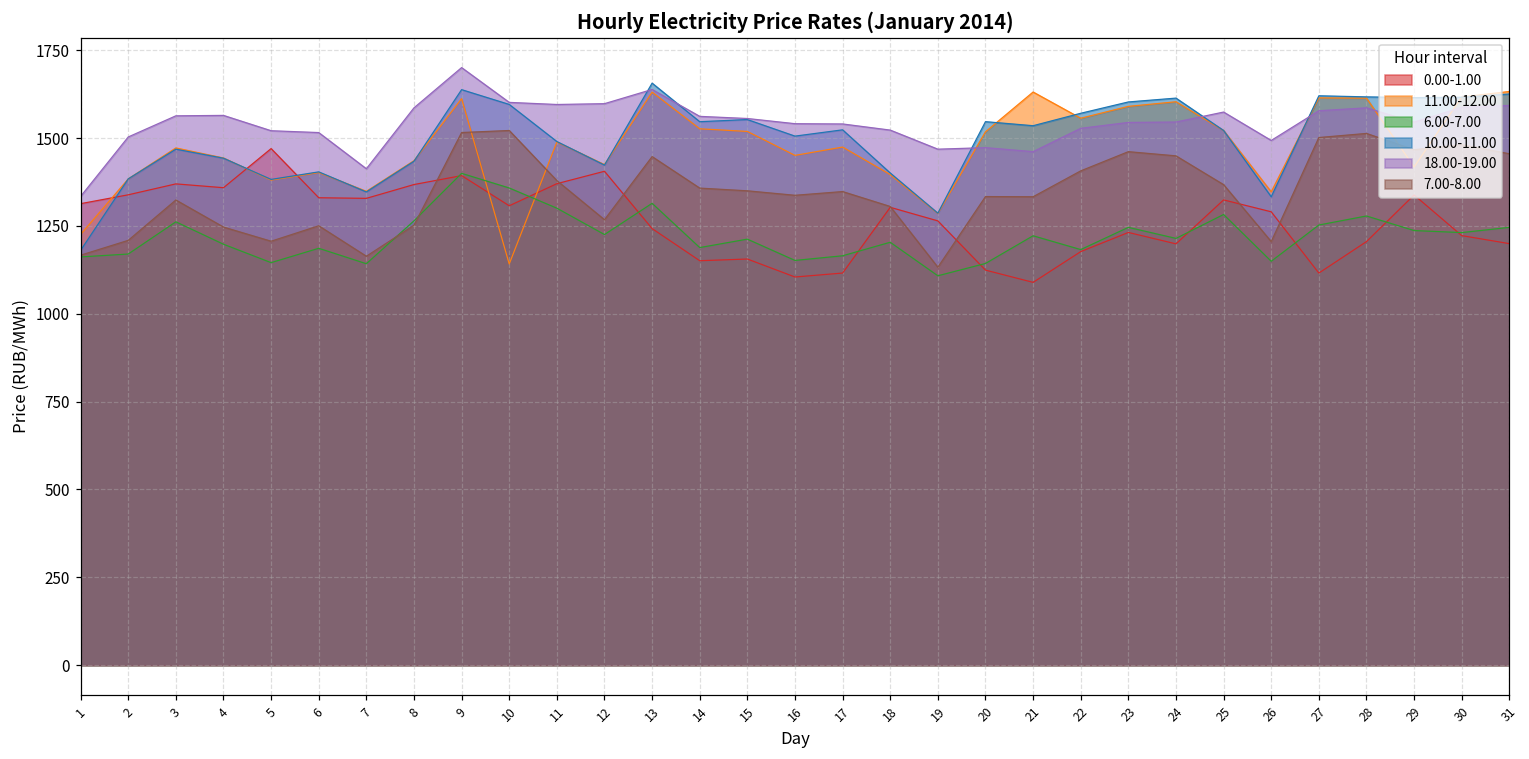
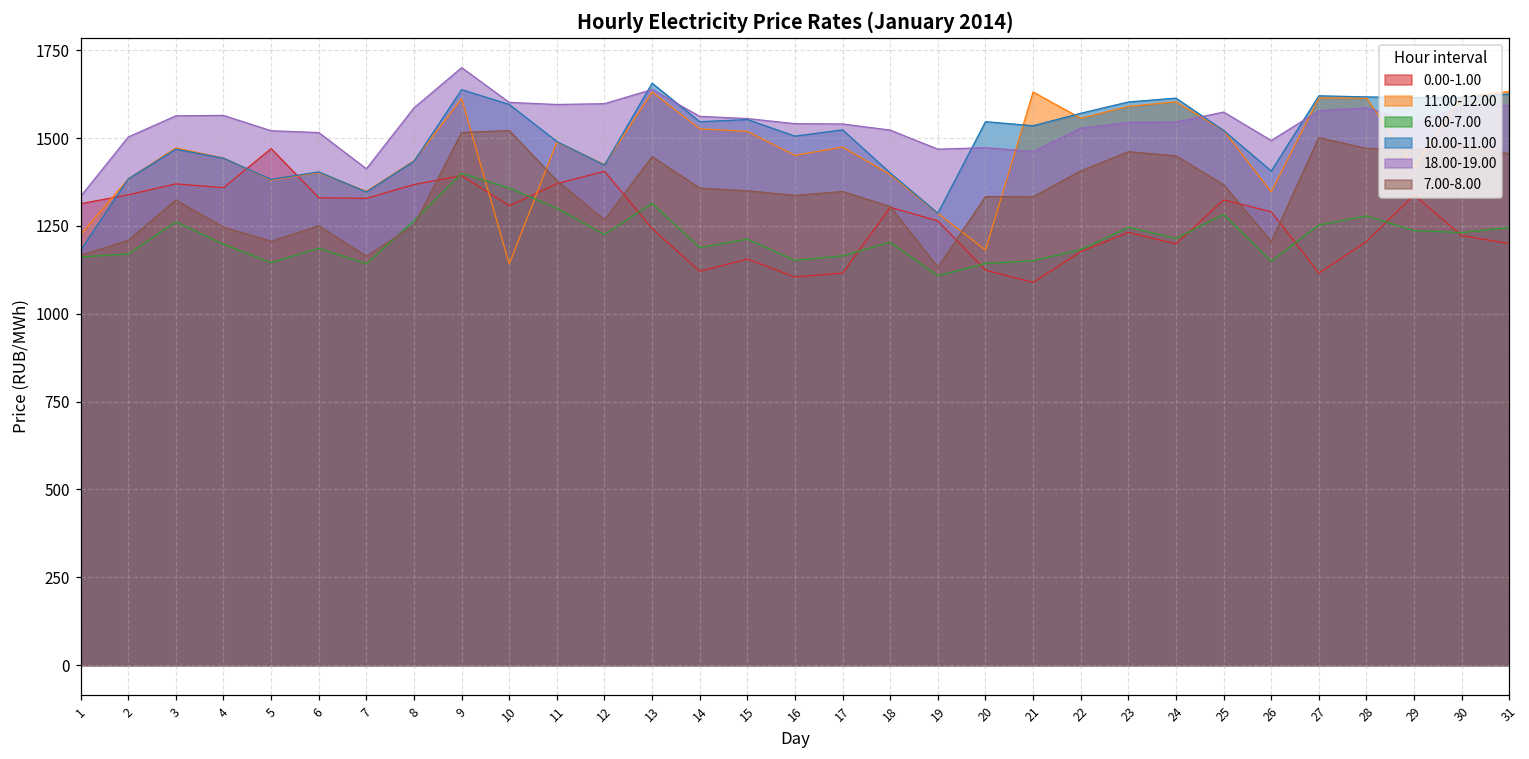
  {
    "0.00-1.00": {
      "1": 1310,
      "2": 1340,
      "3": 1370,
      "4": 1360,
      "5": 1470,
      "6": 1330,
      "7": 1330,
      "8": 1370,
      "10": 1310,
      "11": 1370,
      "12": 1410,
      "13": 1240,
-     "14": 1150,
+     "14": 1120,
      "15": 1160,
      "16": 1100,
      "17": 1120,
      "19": 1260,
      "20": 1120,
      "21": 1090,
      "23": 1230,
      "24": 1200,
      "25": 1320,
      "26": 1290,
      "27": 1120,
      "28": 1210,
      "30": 1220,
      "31": 1200
    },
    "11.00-12.00": {
      "1": 1230,
      "9": 1610,
      "10": 1140,
      "14": 1530,
      "15": 1520,
      "16": 1450,
      "17": 1470,
-     "20": 1520,
+     "20": 1180,
      "21": 1630,
      "22": 1560,
      "23": 1590,
      "24": 1600,
      "26": 1350
    },
    "6.00-7.00": {
      "2": 1170,
      "3": 1260,
      "4": 1200,
      "5": 1150,
      "6": 1190,
      "7": 1140,
      "8": 1260,
      "10": 1360,
      "11": 1300,
      "12": 1230,
      "13": 1310,
      "14": 1190,
      "15": 1210,
      "16": 1150,
      "17": 1170,
      "18": 1200,
      "19": 1110,
      "20": 1140,
-     "21": 1220,
+     "21": 1150,
      "23": 1250,
      "24": 1210,
      "25": 1280,
      "26": 1150,
      "27": 1250,
      "28": 1280,
      "29": 1240,
      "30": 1230,
      "31": 1250
    },
    "10.00-11.00": {
      "1": 1180,
      "9": 1640,
      "13": 1660,
      "14": 1550,
      "16": 1510,
      "17": 1520,
      "20": 1550,
      "21": 1540,
      "22": 1570,
      "23": 1600,
      "24": 1610,
-     "26": 1330
+     "26": 1410
    },
    "18.00-19.00": {
      "1": 1330,
      "2": 1500,
      "3": 1560,
      "4": 1560,
      "5": 1520,
      "6": 1520,
      "7": 1410,
      "8": 1590,
      "9": 1700,
      "11": 1600,
      "12": 1600,
      "14": 1560,
      "16": 1540,
      "17": 1540,
      "18": 1520,
      "19": 1470,
      "20": 1470,
      "21": 1460,
      "22": 1530,
      "23": 1540,
      "24": 1550,
      "25": 1570,
      "26": 1490,
      "27": 1580,
      "28": 1590,
      "31": 1590
    },
    "7.00-8.00": {
      "2": 1210,
      "3": 1320,
      "4": 1250,
      "5": 1210,
      "6": 1250,
      "7": 1160,
      "8": 1250,
      "9": 1520,
      "10": 1520,
      "11": 1380,
      "12": 1270,
      "13": 1450,
      "14": 1360,
      "15": 1350,
      "16": 1340,
      "17": 1350,
      "19": 1130,
      "20": 1330,
      "21": 1330,
      "22": 1410,
      "23": 1460,
      "24": 1450,
      "25": 1370,
      "26": 1210,
      "27": 1500,
-     "28": 1510,
+     "28": 1470,
      "31": 1460
    }
  }
